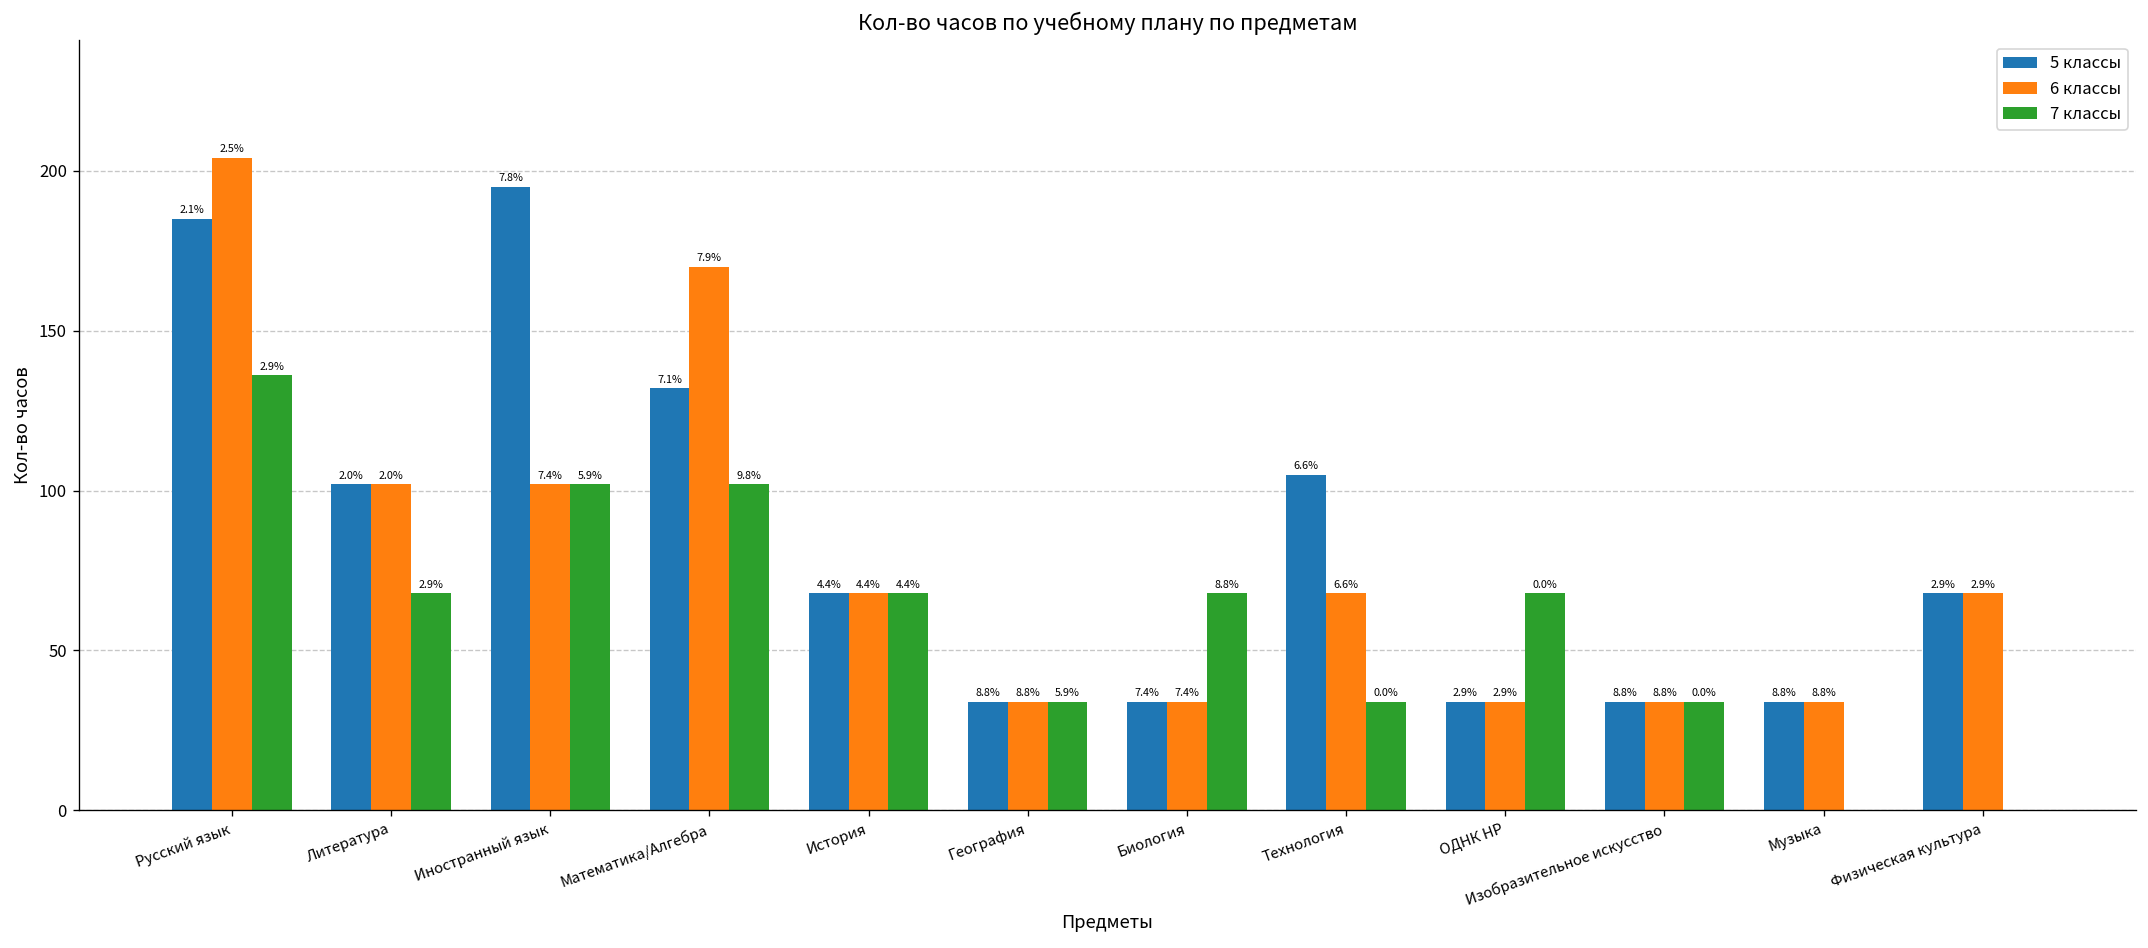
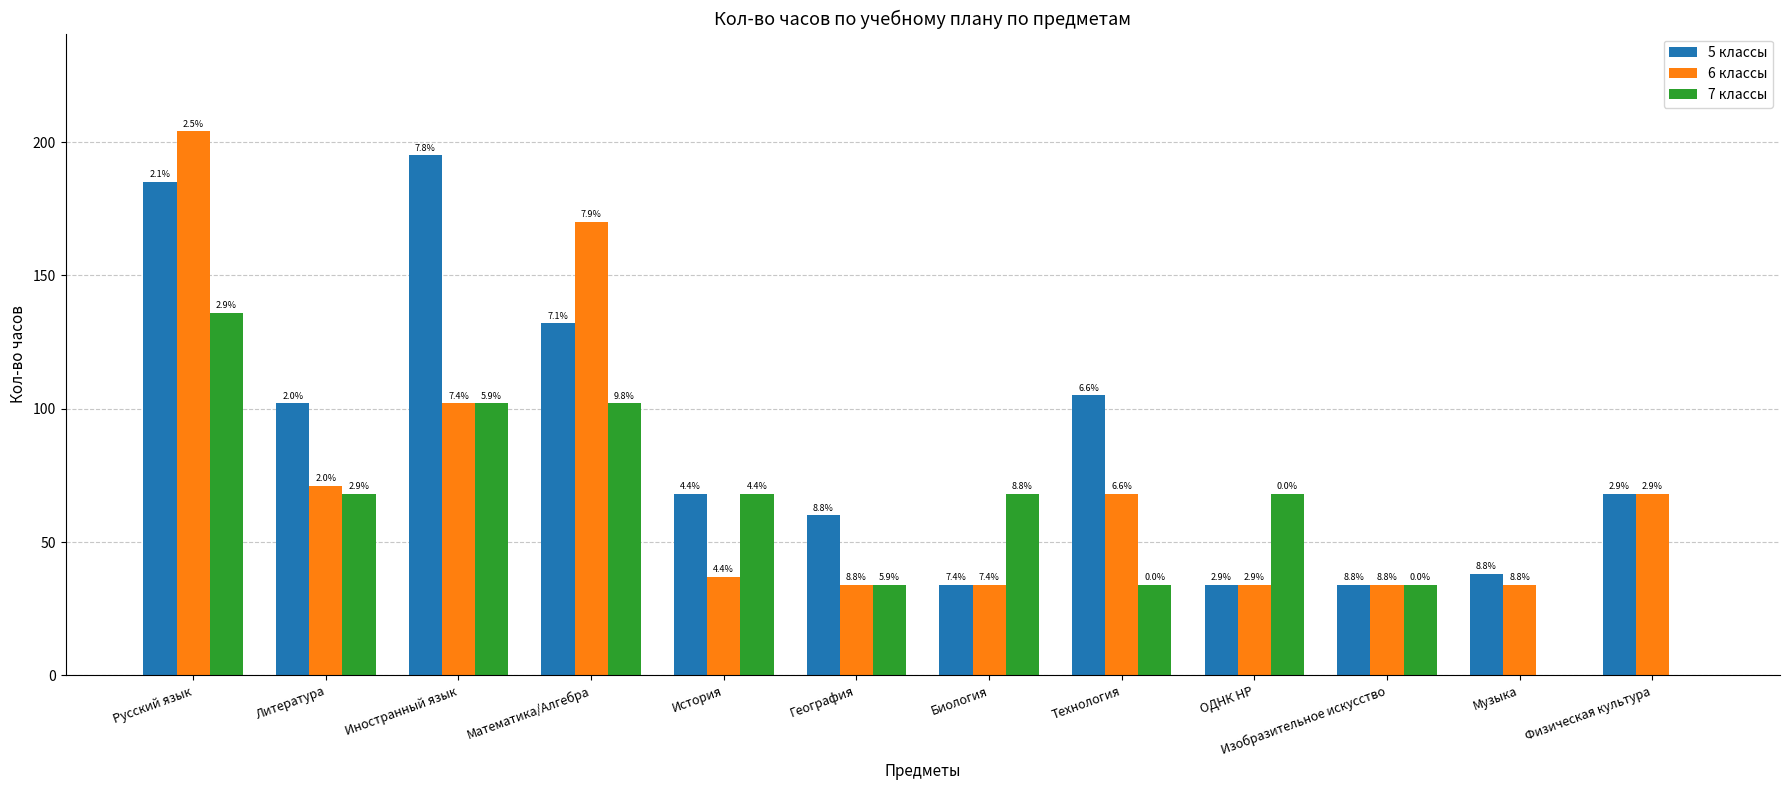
  {
    "5 классы": {
-     "География": 34,
-     "Музыка": 34
+     "География": 60,
+     "Музыка": 38
    },
    "6 классы": {
-     "Литература": 102,
-     "История": 68
+     "Литература": 71,
+     "История": 37
    },
    "7 классы": {
      "Музыка": 0,
      "Физическая культура": 0
    }
  }
